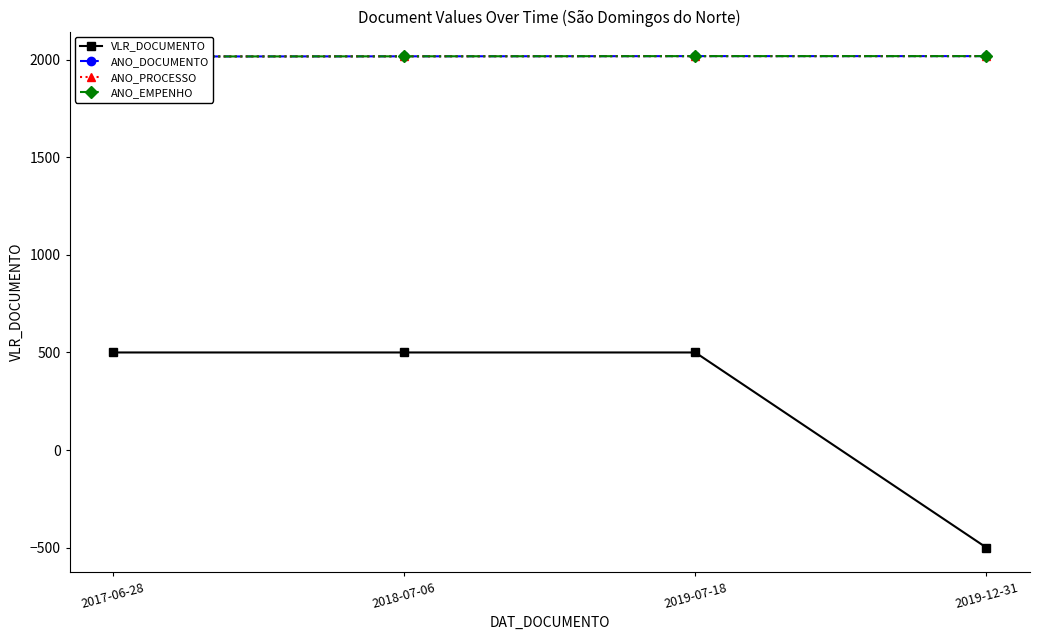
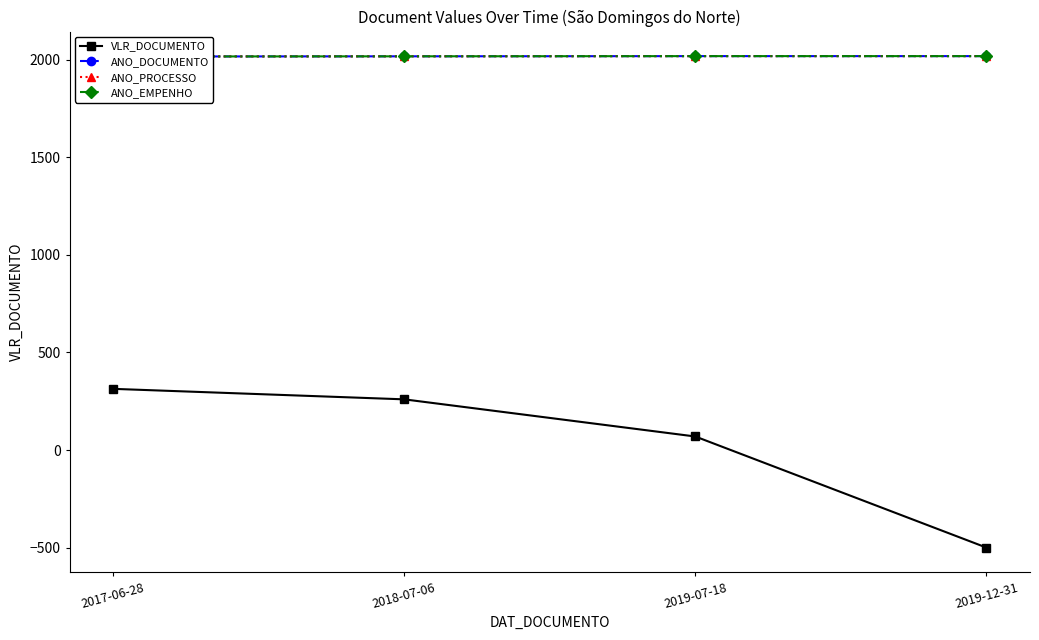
  {
    "VLR_DOCUMENTO": {
-     "2017-06-28": 500,
-     "2018-07-06": 500,
-     "2019-07-18": 500,
+     "2017-06-28": 310,
+     "2018-07-06": 260,
+     "2019-07-18": 70,
      "2019-12-31": -500
    },
    "ANO_EMPENHO": {
      "2018-07-06": 2020,
      "2019-07-18": 2020,
      "2019-12-31": 2020
    }
  }
